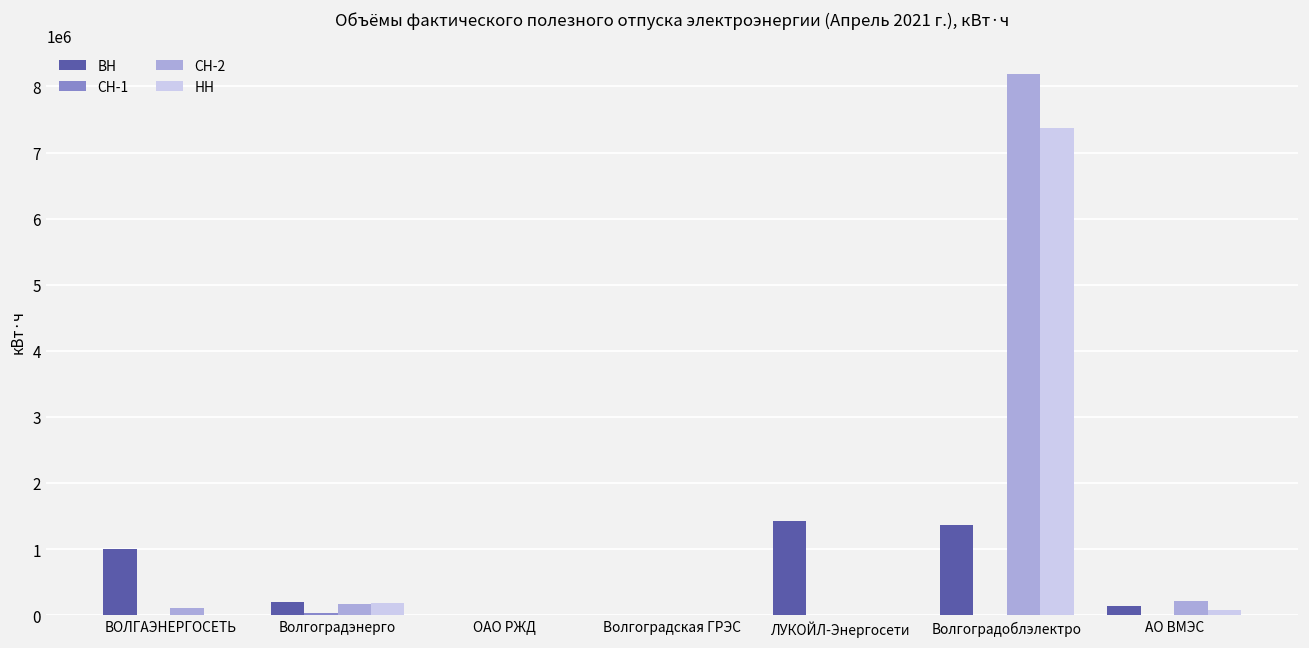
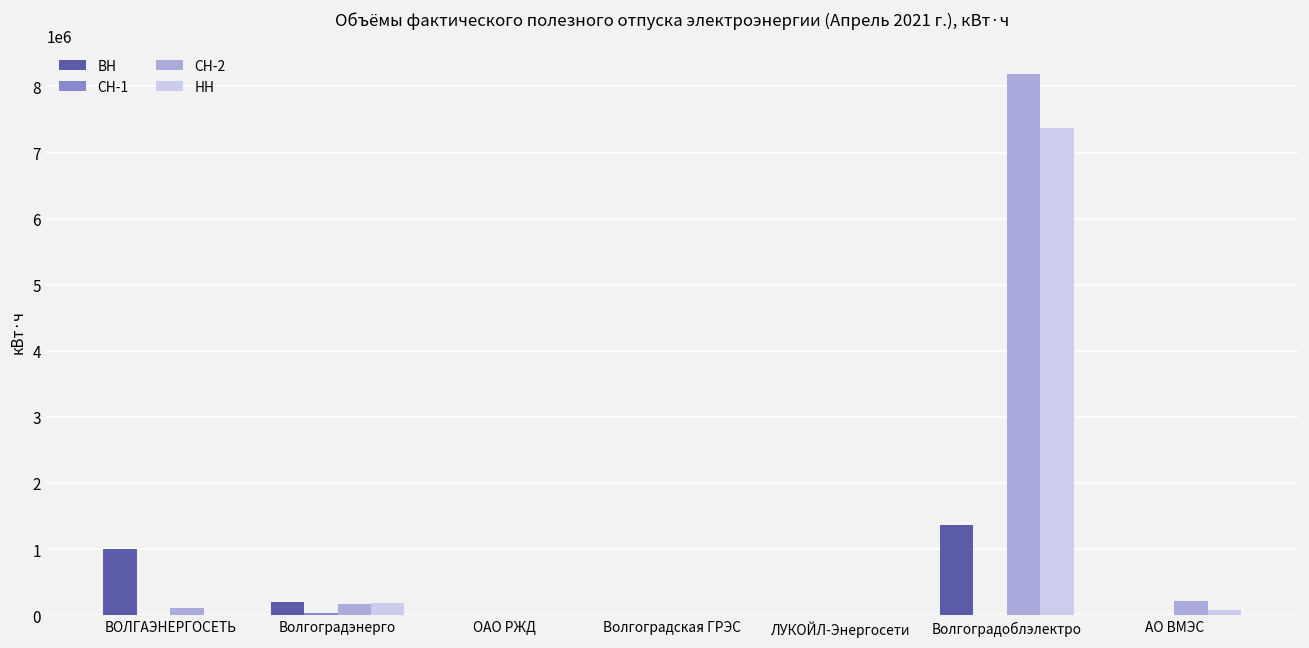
  {
    "ВН": {
      "ВОЛГАЭНЕРГОСЕТЬ": 1000000,
      "Волгоградэнерго": 200000,
      "ОАО РЖД": 0,
      "Волгоградская ГРЭС": 0,
-     "ЛУКОЙЛ-Энергосети": 1400000,
+     "ЛУКОЙЛ-Энергосети": 0,
      "Волгоградоблэлектро": 1400000,
-     "АО ВМЭС": 100000
+     "АО ВМЭС": 0
    }
  }
